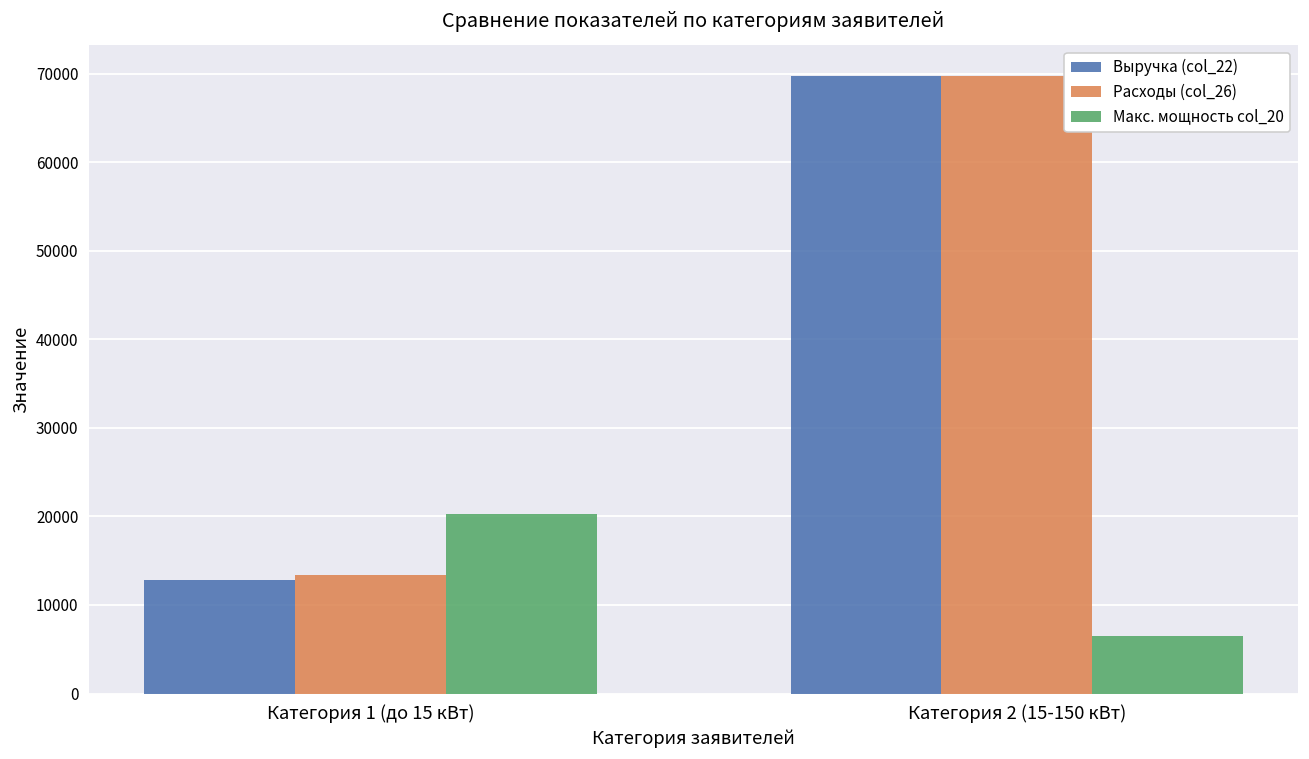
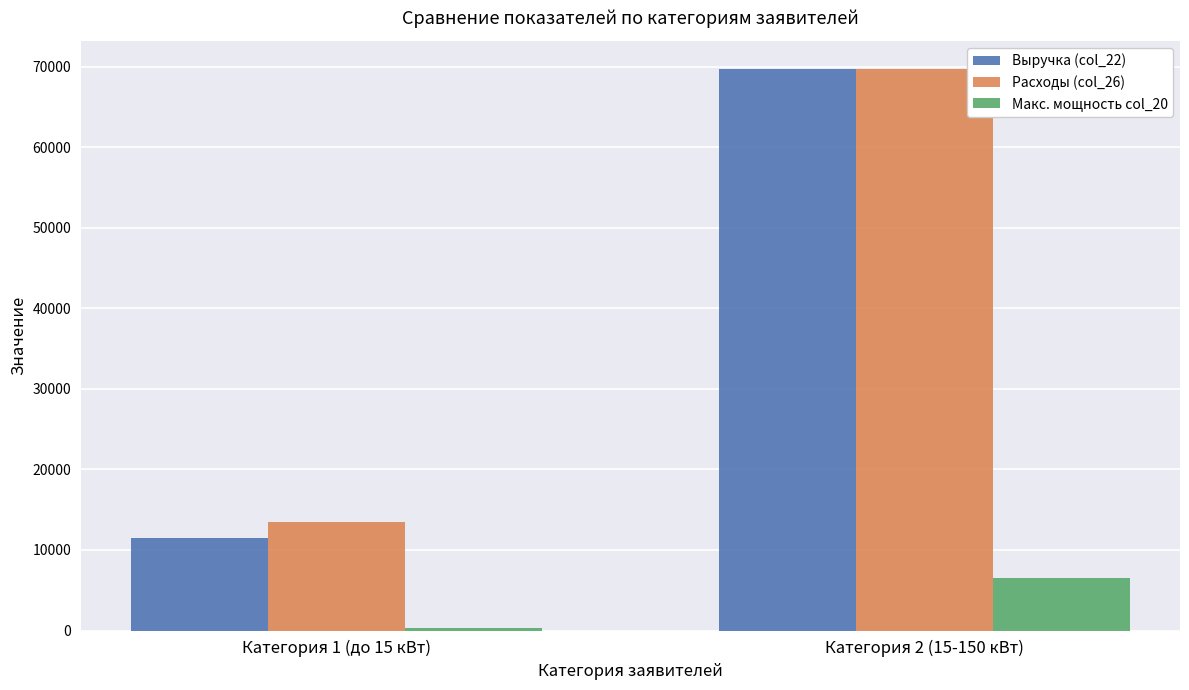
  {
    "Выручка (col_22)": {
-     "Категория 1 (до 15 кВт)": 13000,
+     "Категория 1 (до 15 кВт)": 11000,
      "Категория 2 (15-150 кВт)": 70000
    },
    "Расходы (col_26)": {
      "Категория 1 (до 15 кВт)": 13000,
      "Категория 2 (15-150 кВт)": 70000
    },
    "Макс. мощность col_20": {
-     "Категория 1 (до 15 кВт)": 20000,
+     "Категория 1 (до 15 кВт)": 0,
      "Категория 2 (15-150 кВт)": 7000
    }
  }
